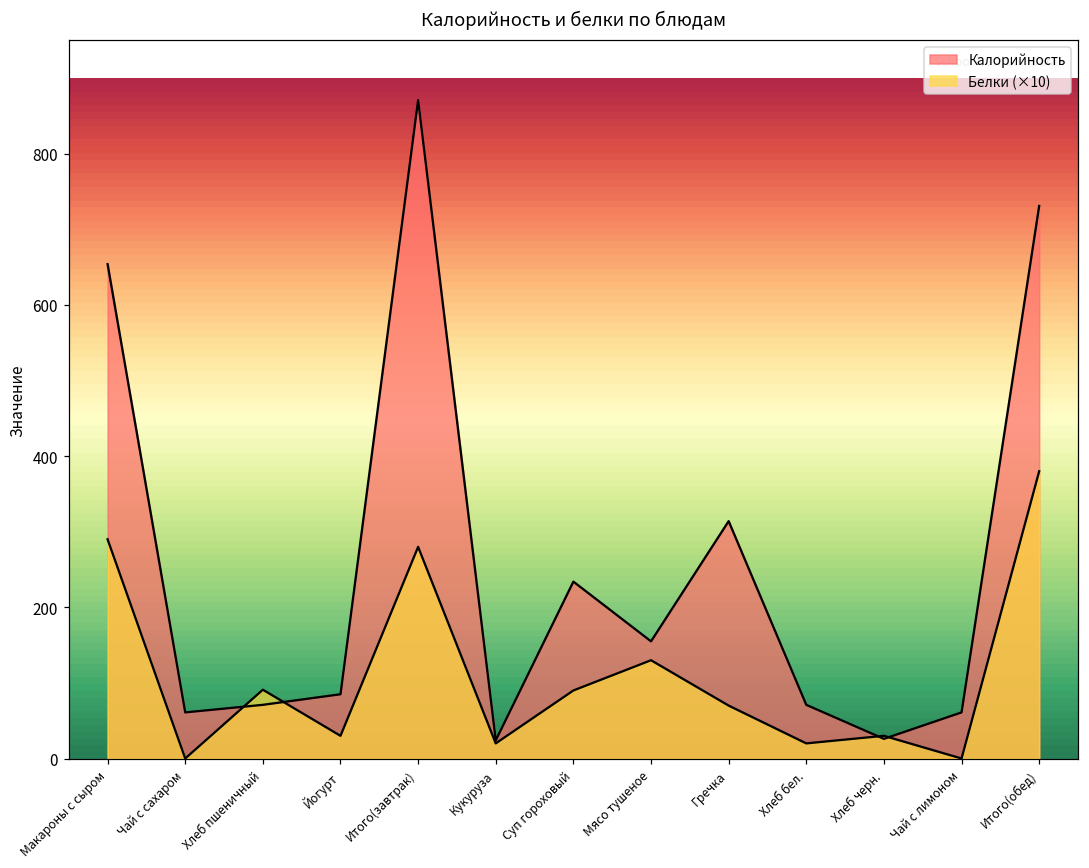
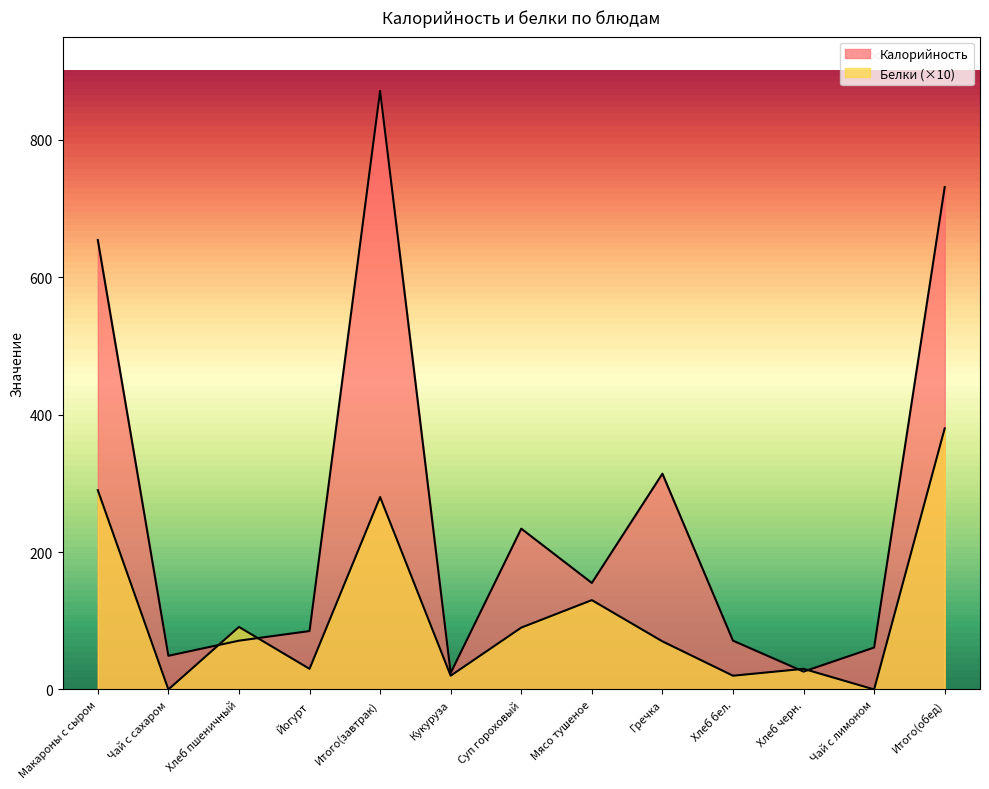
  {
    "Калорийность": {
      "Макароны с сыром": 650,
-     "Чай с сахаром": 60,
+     "Чай с сахаром": 50,
      "Хлеб пшеничный": 70,
      "Йогурт": 90,
      "Итого(завтрак)": 870,
      "Кукуруза": 20,
      "Суп гороховый": 230,
      "Мясо тушеное": 160,
      "Гречка": 310,
      "Хлеб бел.": 70,
      "Хлеб черн.": 30,
      "Чай с лимоном": 60,
      "Итого(обед)": 730
    },
    "Белки (×10)": {
      "Макароны с сыром": 290,
      "Чай с сахаром": 0,
      "Хлеб пшеничный": 90,
      "Йогурт": 30,
      "Итого(завтрак)": 280,
      "Кукуруза": 20,
      "Суп гороховый": 90,
      "Мясо тушеное": 130,
      "Гречка": 70,
      "Хлеб бел.": 20,
      "Хлеб черн.": 30,
      "Чай с лимоном": 0,
      "Итого(обед)": 380
    }
  }
